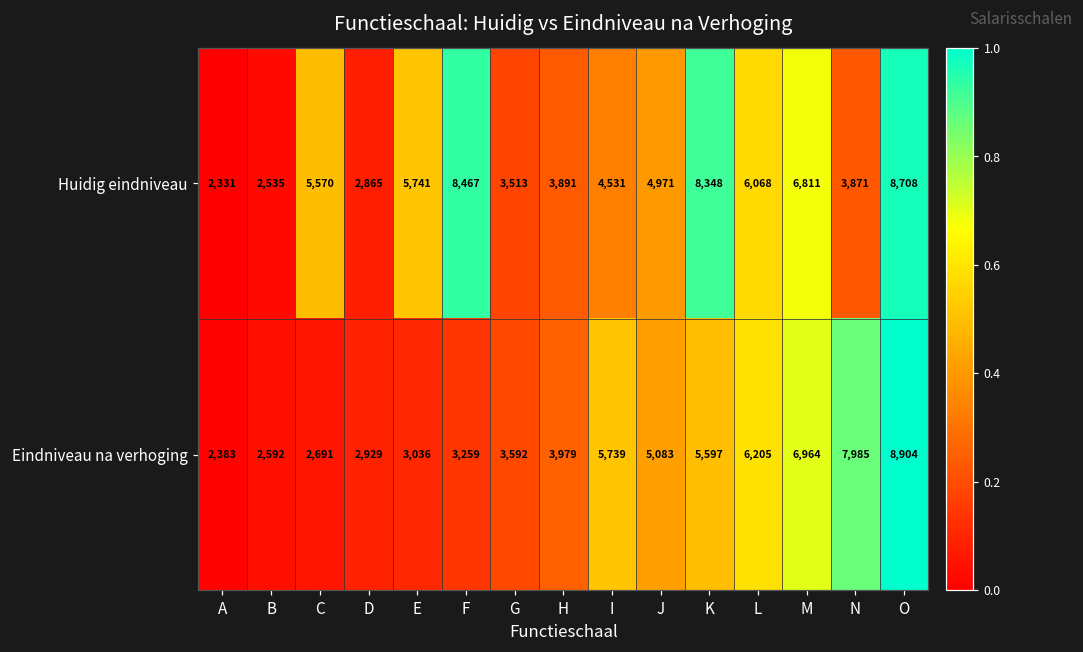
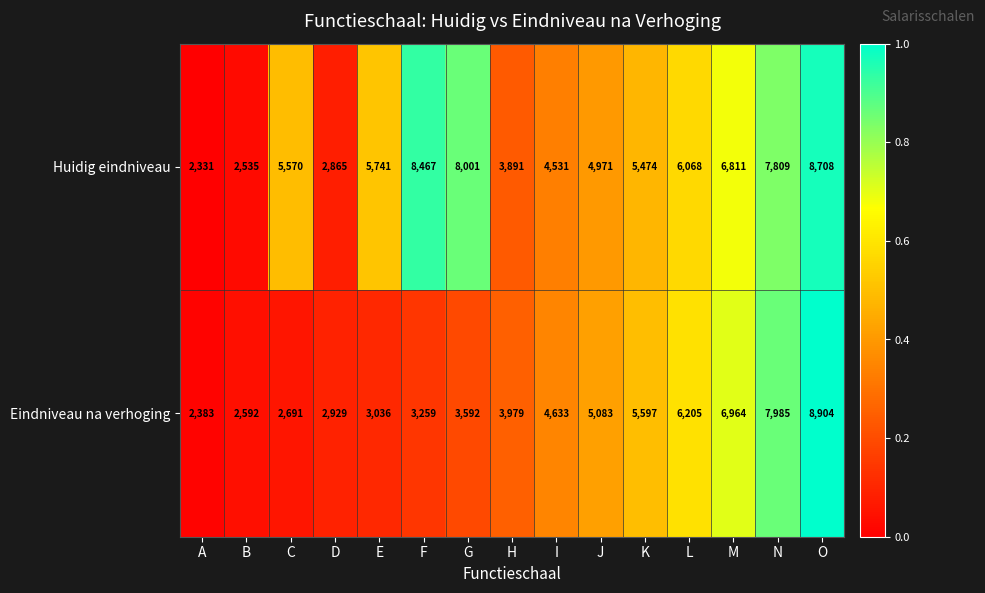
  {
    "Huidig eindniveau": {
      "A": "2,331",
      "B": "2,535",
      "C": "5,570",
      "D": "2,865",
      "E": "5,741",
      "F": "8,467",
-     "G": "3,513",
+     "G": "8,001",
      "H": "3,891",
      "I": "4,531",
      "J": "4,971",
-     "K": "8,348",
+     "K": "5,474",
      "L": "6,068",
      "M": "6,811",
-     "N": "3,871",
+     "N": "7,809",
      "O": "8,708"
    },
    "Eindniveau na verhoging": {
      "A": "2,383",
      "B": "2,592",
      "C": "2,691",
      "D": "2,929",
      "E": "3,036",
      "F": "3,259",
      "G": "3,592",
      "H": "3,979",
-     "I": "5,739",
+     "I": "4,633",
      "J": "5,083",
      "K": "5,597",
      "L": "6,205",
      "M": "6,964",
      "N": "7,985",
      "O": "8,904"
    }
  }
